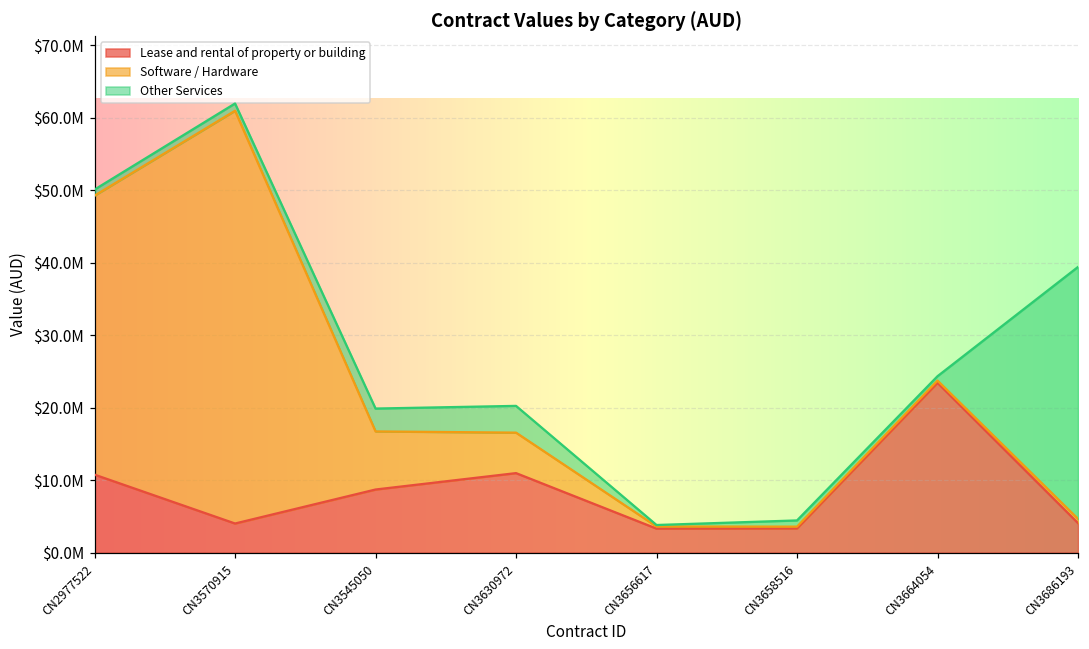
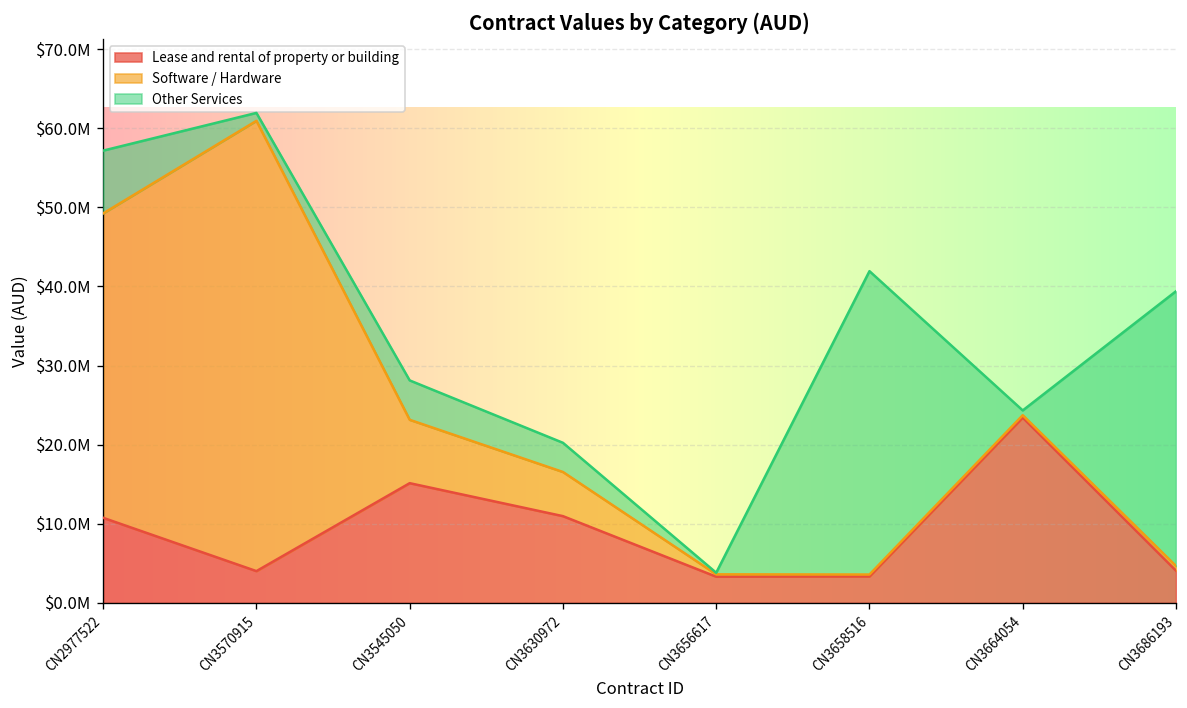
  {
    "Lease and rental of property or building": {
      "CN2977522": "$11000000",
      "CN3570915": "$4000000",
-     "CN3545050": "$9000000",
+     "CN3545050": "$15000000",
      "CN3630972": "$11000000",
      "CN3686193": "$4000000"
    },
    "Software / Hardware": {
      "CN2977522": "$38000000",
      "CN3570915": "$57000000",
      "CN3545050": "$8000000",
      "CN3630972": "$6000000",
      "CN3686193": "$1000000"
    },
    "Other Services": {
-     "CN2977522": "$1000000",
+     "CN2977522": "$8000000",
      "CN3570915": "$1000000",
-     "CN3545050": "$3000000",
+     "CN3545050": "$5000000",
      "CN3630972": "$4000000",
-     "CN3658516": "$1000000",
+     "CN3658516": "$38000000",
      "CN3664054": "$1000000",
      "CN3686193": "$35000000"
    }
  }
